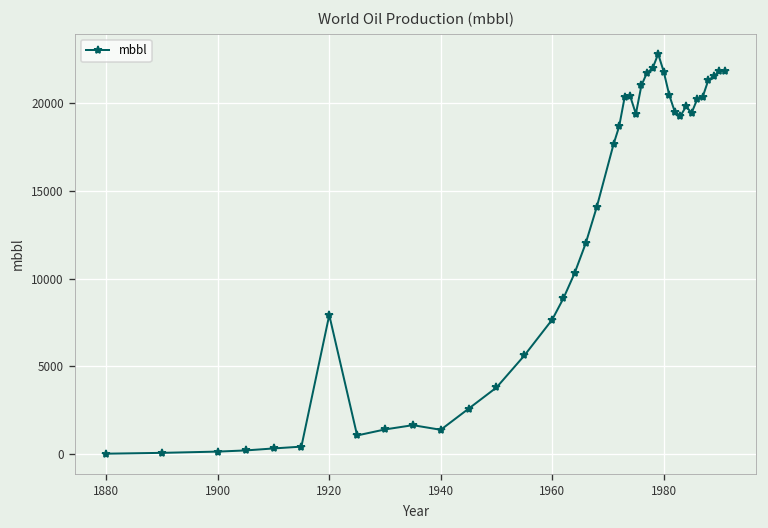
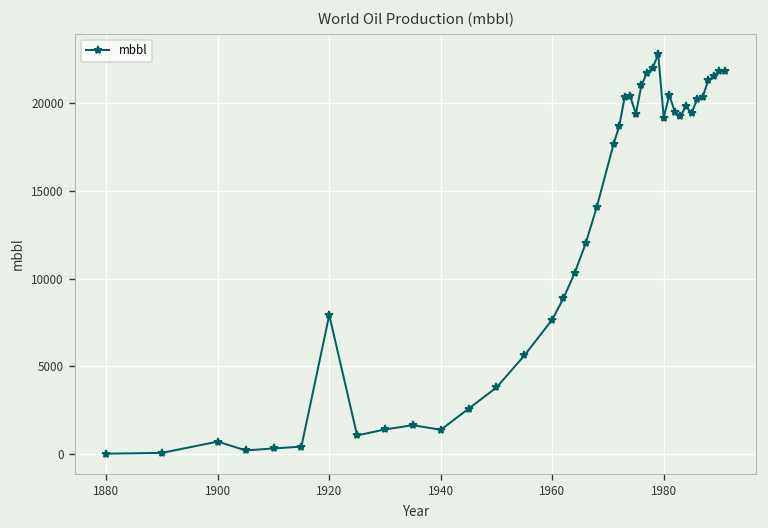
  {
    "1880": 0,
-   "1900": 100,
+   "1900": 700,
    "1920": 7900,
    "1940": 1400,
    "1960": 7700,
-   "1980": 21800
+   "1980": 19200
  }
